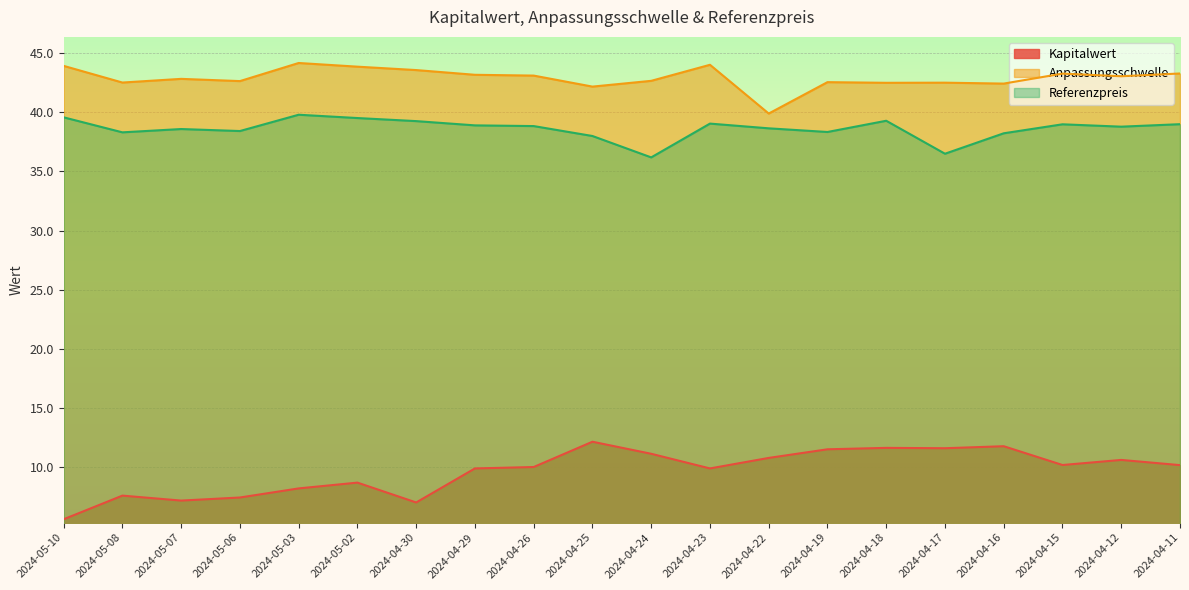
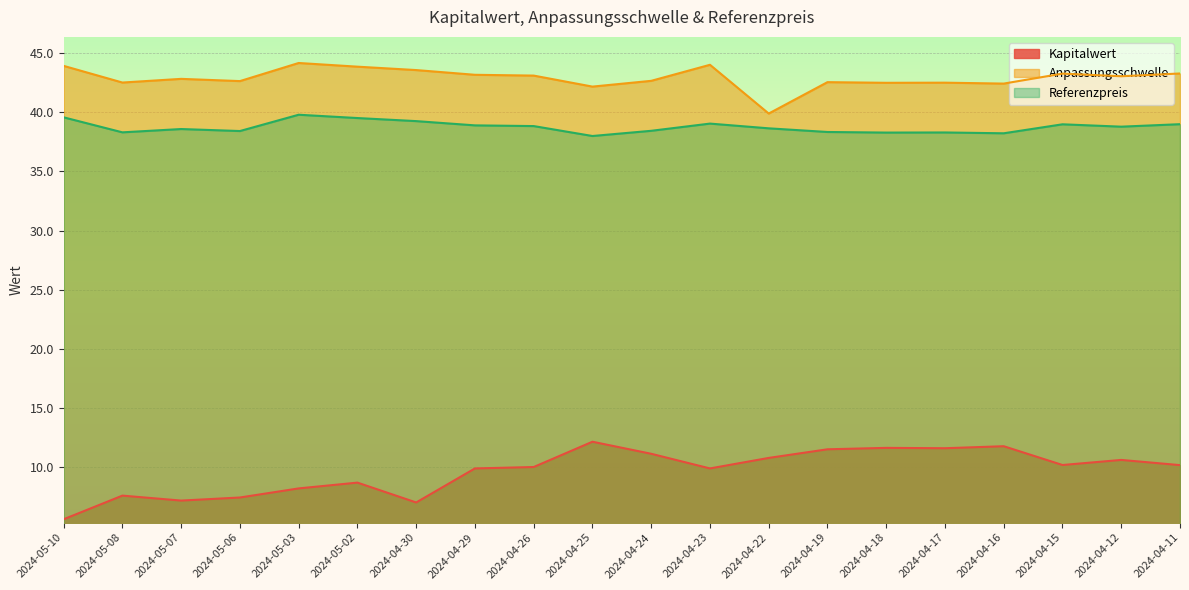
  {
    "Kapitalwert": {
      "2024-05-10": 5.6,
      "2024-05-08": 7.6,
      "2024-05-07": 7.2,
      "2024-05-06": 7.4,
      "2024-05-03": 8.2,
      "2024-05-02": 8.7,
      "2024-04-30": 7.0,
      "2024-04-29": 9.9,
      "2024-04-26": 10.0,
      "2024-04-25": 12.1,
      "2024-04-24": 11.1,
      "2024-04-23": 9.9,
      "2024-04-22": 10.8,
      "2024-04-19": 11.5,
      "2024-04-18": 11.6,
      "2024-04-17": 11.6,
      "2024-04-16": 11.8,
      "2024-04-15": 10.2,
      "2024-04-12": 10.6,
      "2024-04-11": 10.2
    },
    "Anpassungsschwelle": {
      "2024-05-10": 43.9,
      "2024-05-08": 42.5,
      "2024-05-07": 42.8,
      "2024-05-06": 42.6,
      "2024-05-03": 44.2,
      "2024-05-02": 43.9,
      "2024-04-30": 43.6,
      "2024-04-29": 43.2,
      "2024-04-26": 43.1,
      "2024-04-25": 42.2,
      "2024-04-24": 42.7,
      "2024-04-23": 44.0,
      "2024-04-22": 39.9,
      "2024-04-19": 42.6,
      "2024-04-18": 42.5,
      "2024-04-17": 42.5,
      "2024-04-16": 42.4,
      "2024-04-11": 43.3
    },
    "Referenzpreis": {
      "2024-05-10": 39.6,
      "2024-05-08": 38.3,
      "2024-05-07": 38.6,
      "2024-05-06": 38.4,
      "2024-05-03": 39.8,
      "2024-05-02": 39.5,
      "2024-04-30": 39.3,
      "2024-04-29": 38.9,
      "2024-04-26": 38.8,
      "2024-04-25": 38.0,
-     "2024-04-24": 36.2,
+     "2024-04-24": 38.4,
      "2024-04-23": 39.1,
      "2024-04-22": 38.7,
      "2024-04-19": 38.3,
-     "2024-04-18": 39.3,
-     "2024-04-17": 36.5,
+     "2024-04-18": 38.3,
+     "2024-04-17": 38.3,
      "2024-04-16": 38.2,
      "2024-04-15": 39.0,
      "2024-04-12": 38.8,
      "2024-04-11": 39.0
    }
  }
